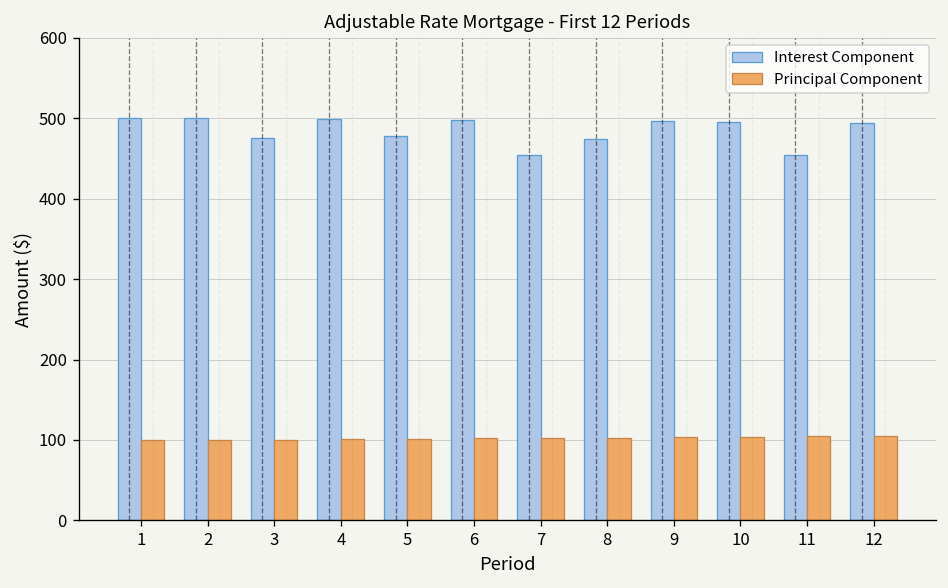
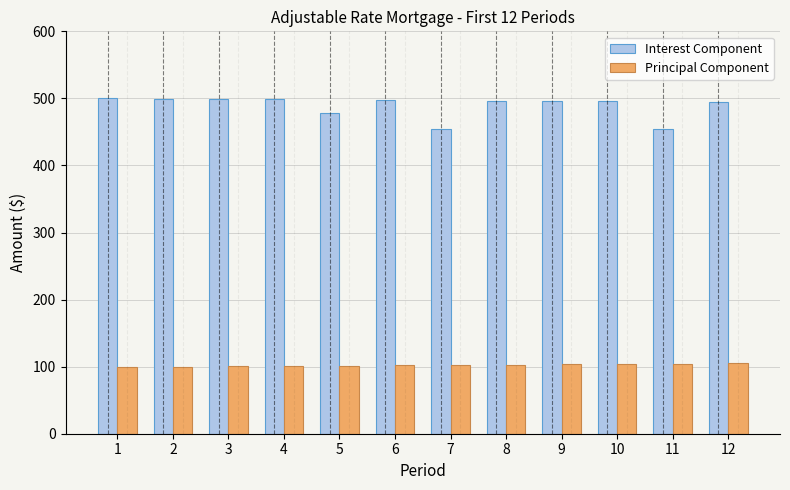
  {
    "Interest Component": {
      "1": 500,
      "2": 500,
-     "3": 480,
+     "3": 500,
      "4": 500,
      "5": 480,
      "6": 500,
      "7": 450,
-     "8": 470,
+     "8": 500,
      "9": 500,
      "10": 500,
      "11": 450,
      "12": 490
    },
    "Principal Component": {
      "1": 100,
      "2": 100,
      "3": 100,
      "4": 100,
      "5": 100,
      "6": 100,
      "7": 100,
      "8": 100,
      "9": 100,
      "10": 100,
      "11": 100,
      "12": 110
    }
  }
